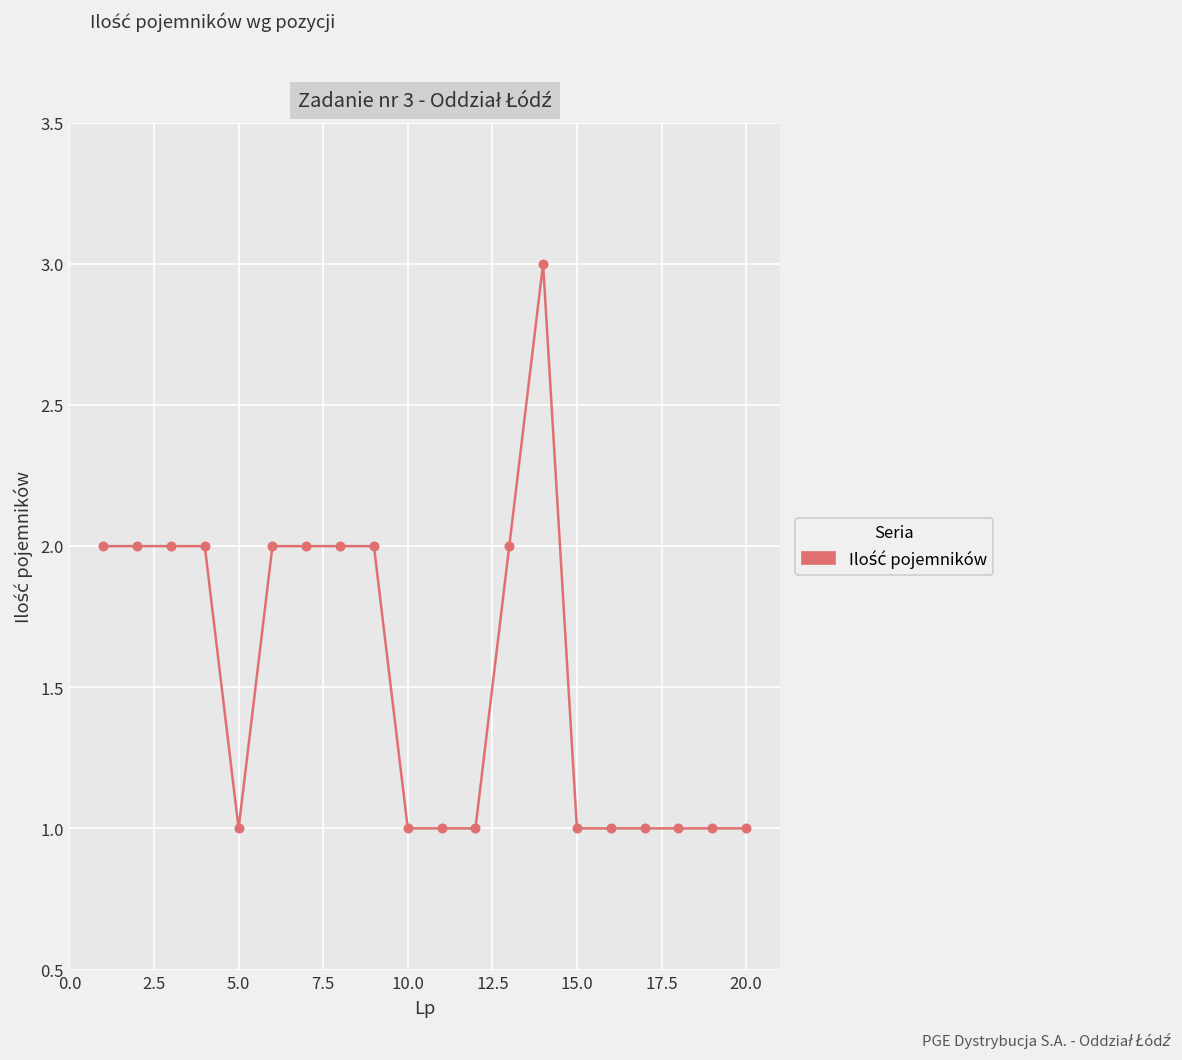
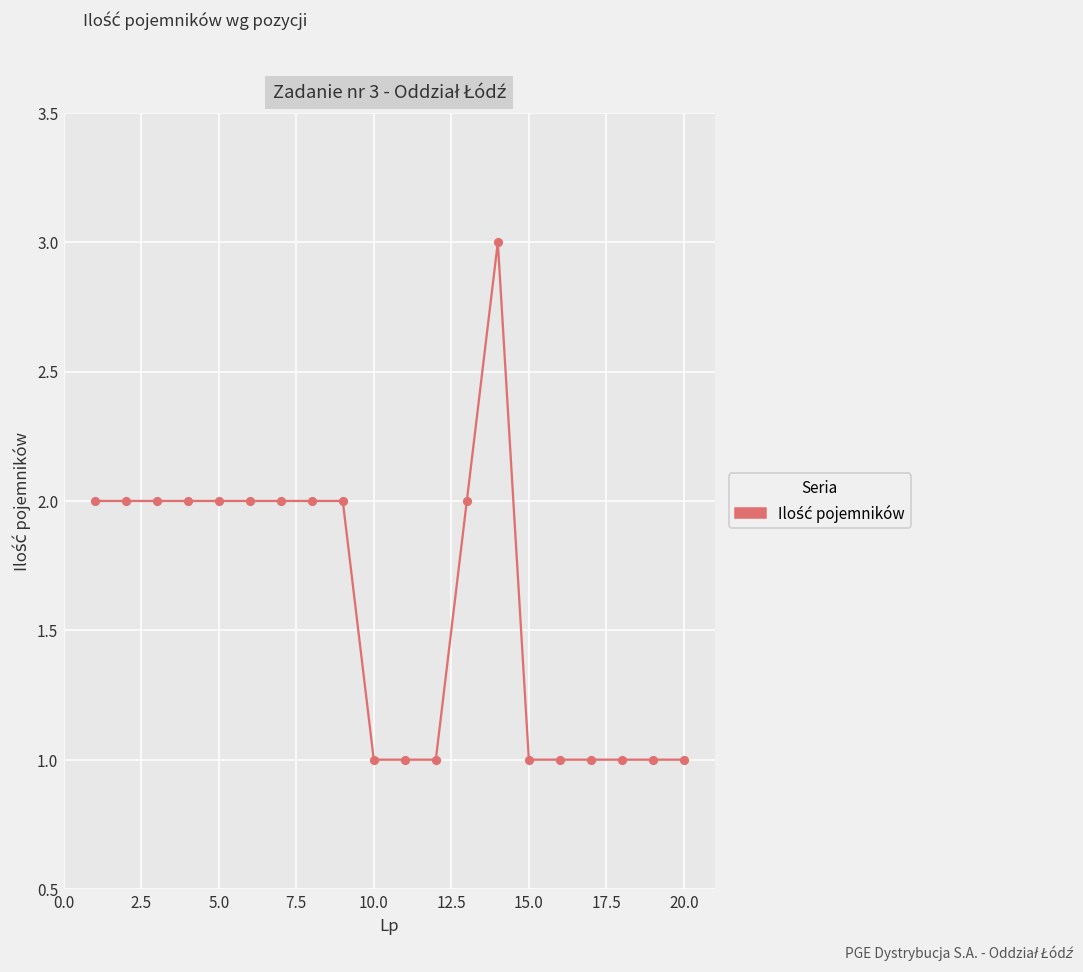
  {
-   "5.0": 1,
+   "5.0": 2,
    "10.0": 1,
    "15.0": 1,
    "20.0": 1
  }
